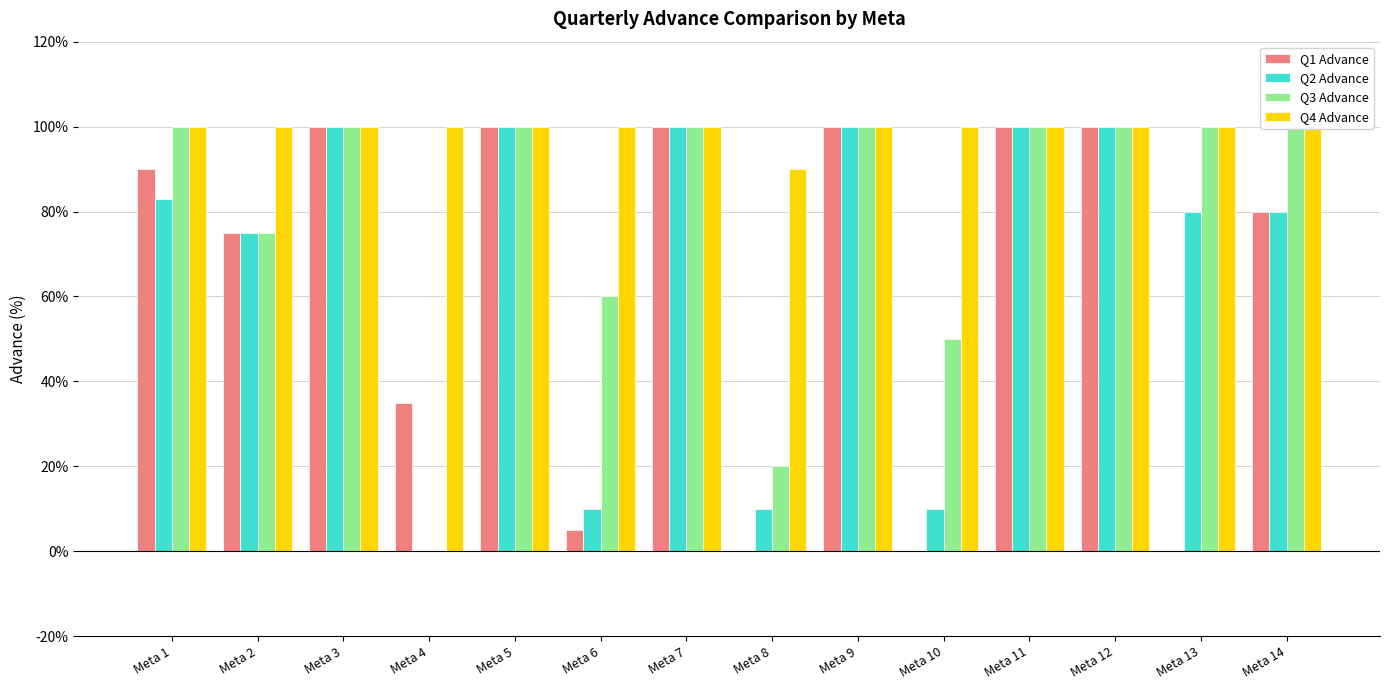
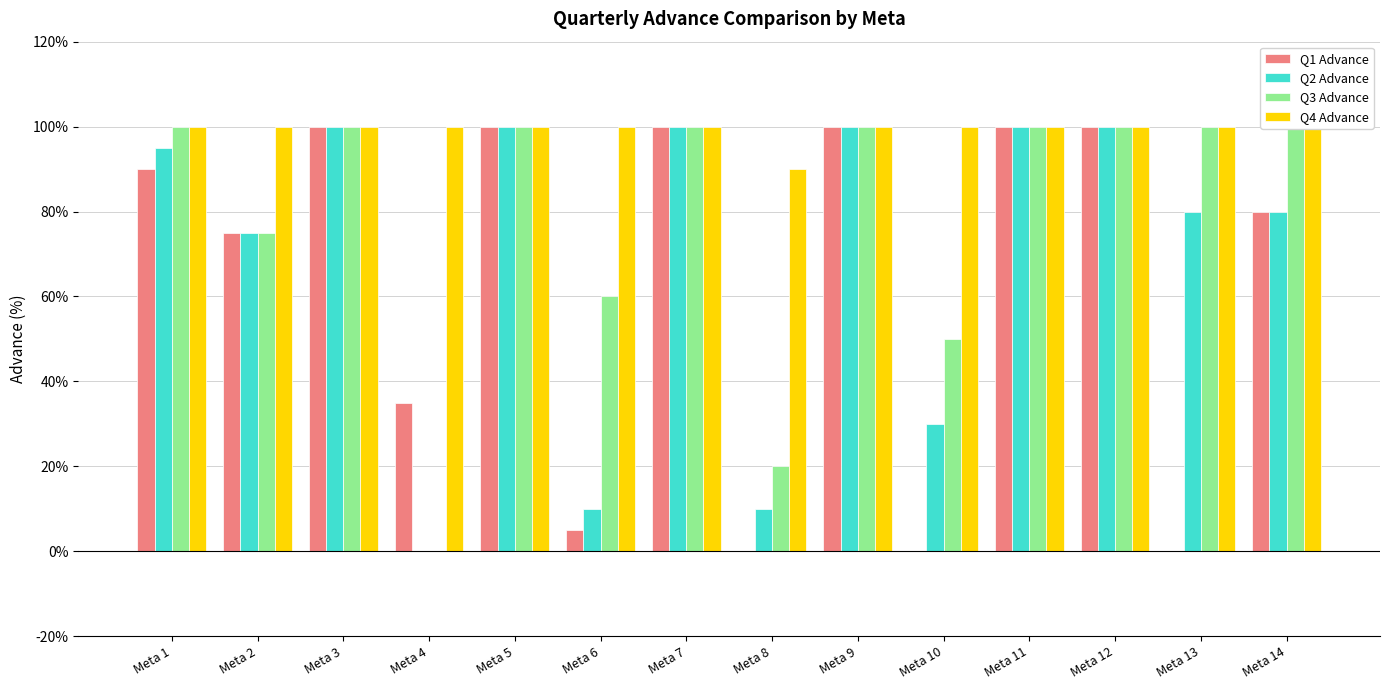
  {
    "Q1 Advance": {
      "Meta 1": "90%",
      "Meta 2": "75%",
      "Meta 3": "100%",
      "Meta 4": "35%",
      "Meta 5": "100%",
      "Meta 6": "5%",
      "Meta 7": "100%",
      "Meta 8": "0%",
      "Meta 9": "100%",
      "Meta 10": "0%",
      "Meta 11": "100%",
      "Meta 12": "100%",
      "Meta 13": "0%",
      "Meta 14": "80%"
    },
    "Q2 Advance": {
-     "Meta 1": "83%",
+     "Meta 1": "95%",
      "Meta 2": "75%",
      "Meta 3": "100%",
      "Meta 4": "0%",
      "Meta 5": "100%",
      "Meta 6": "10%",
      "Meta 7": "100%",
      "Meta 8": "10%",
      "Meta 9": "100%",
-     "Meta 10": "10%",
+     "Meta 10": "30%",
      "Meta 11": "100%",
      "Meta 12": "100%",
      "Meta 13": "80%",
      "Meta 14": "80%"
    },
    "Q3 Advance": {
      "Meta 1": "100%",
      "Meta 2": "75%",
      "Meta 3": "100%",
      "Meta 4": "0%",
      "Meta 5": "100%",
      "Meta 6": "60%",
      "Meta 7": "100%",
      "Meta 8": "20%",
      "Meta 9": "100%",
      "Meta 10": "50%",
      "Meta 11": "100%",
      "Meta 12": "100%",
      "Meta 13": "100%"
    },
    "Q4 Advance": {
      "Meta 1": "100%",
      "Meta 2": "100%",
      "Meta 3": "100%",
      "Meta 4": "100%",
      "Meta 5": "100%",
      "Meta 6": "100%",
      "Meta 7": "100%",
      "Meta 8": "90%",
      "Meta 9": "100%",
      "Meta 10": "100%",
      "Meta 11": "100%",
      "Meta 12": "100%",
      "Meta 13": "100%"
    }
  }
